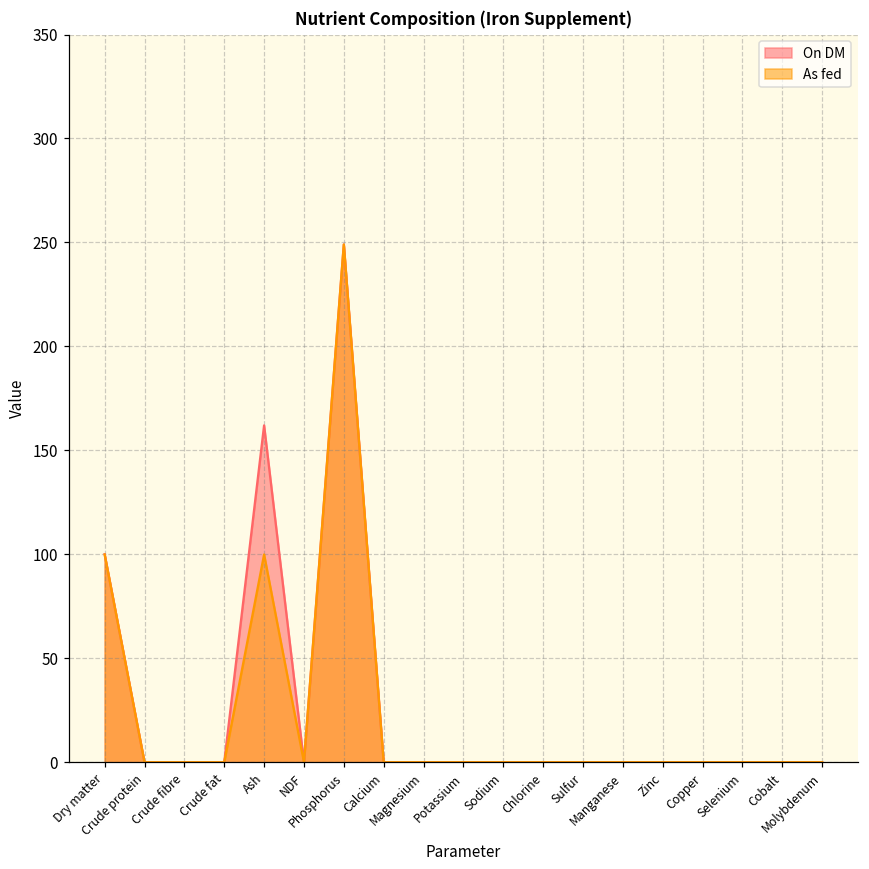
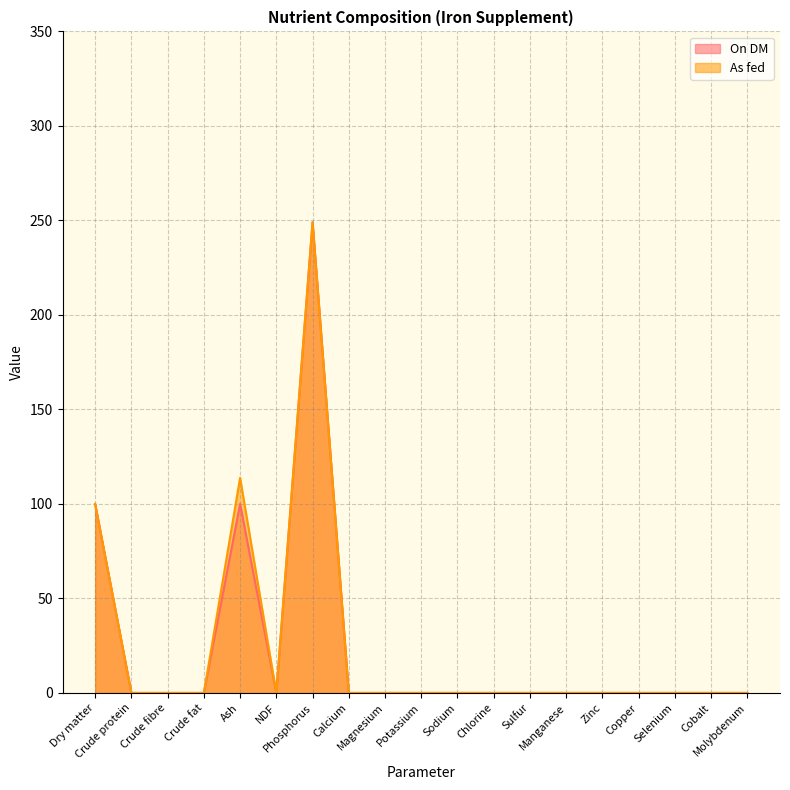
  {
    "On DM": {
-     "Ash": 162
+     "Ash": 100
    },
    "As fed": {
-     "Ash": 100
+     "Ash": 114
    }
  }
